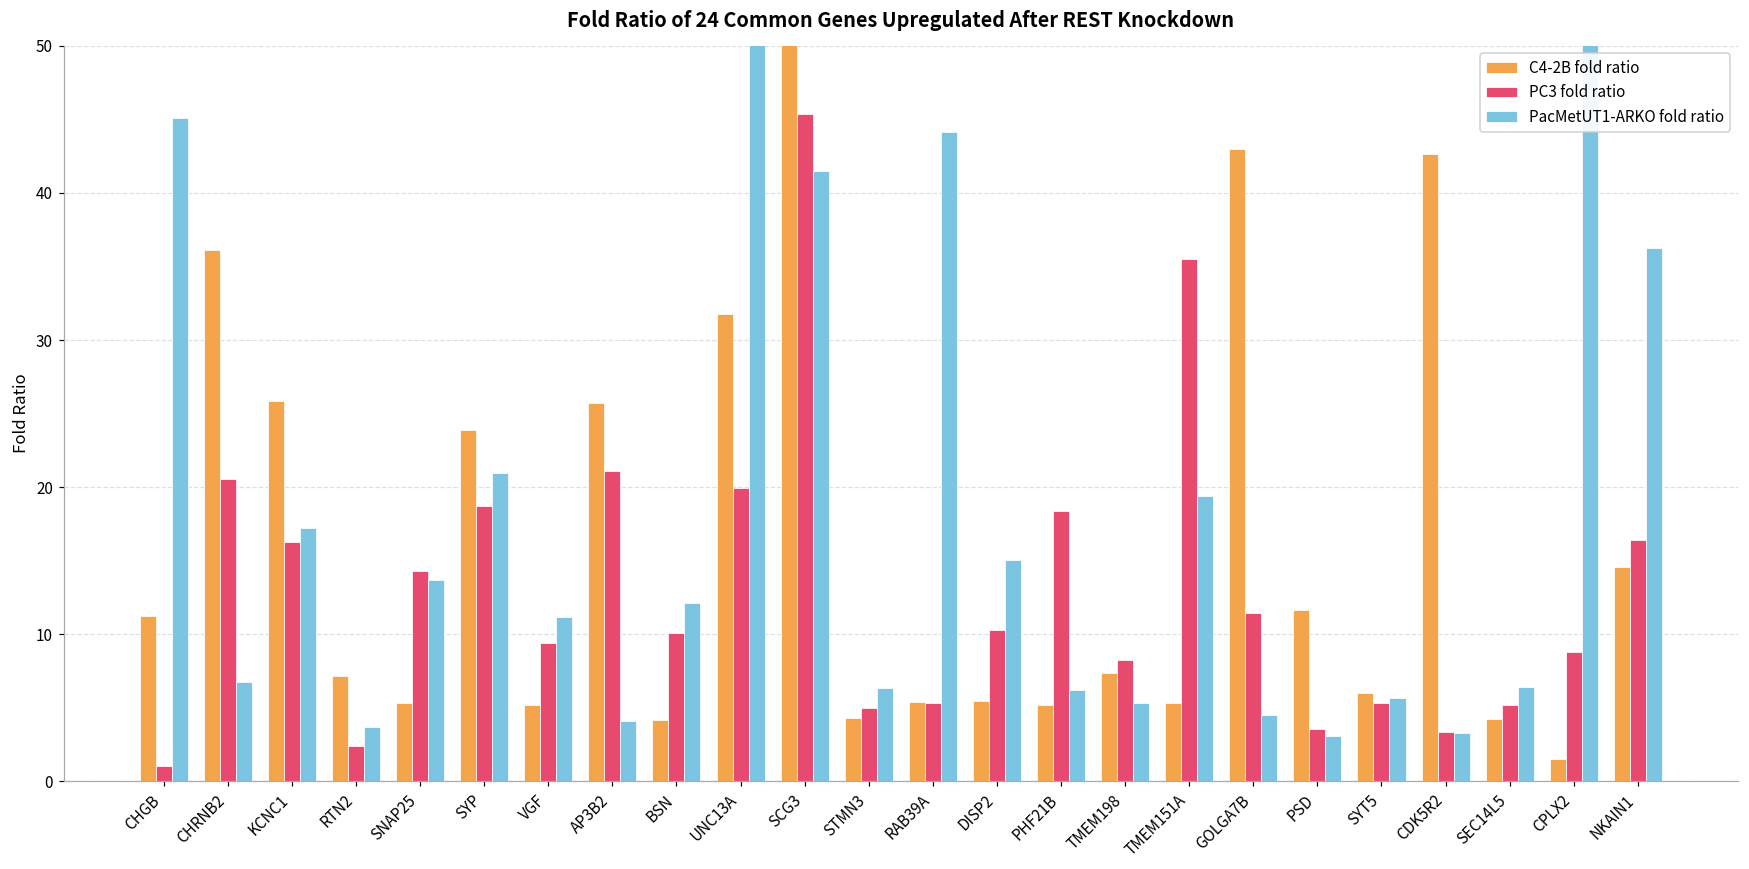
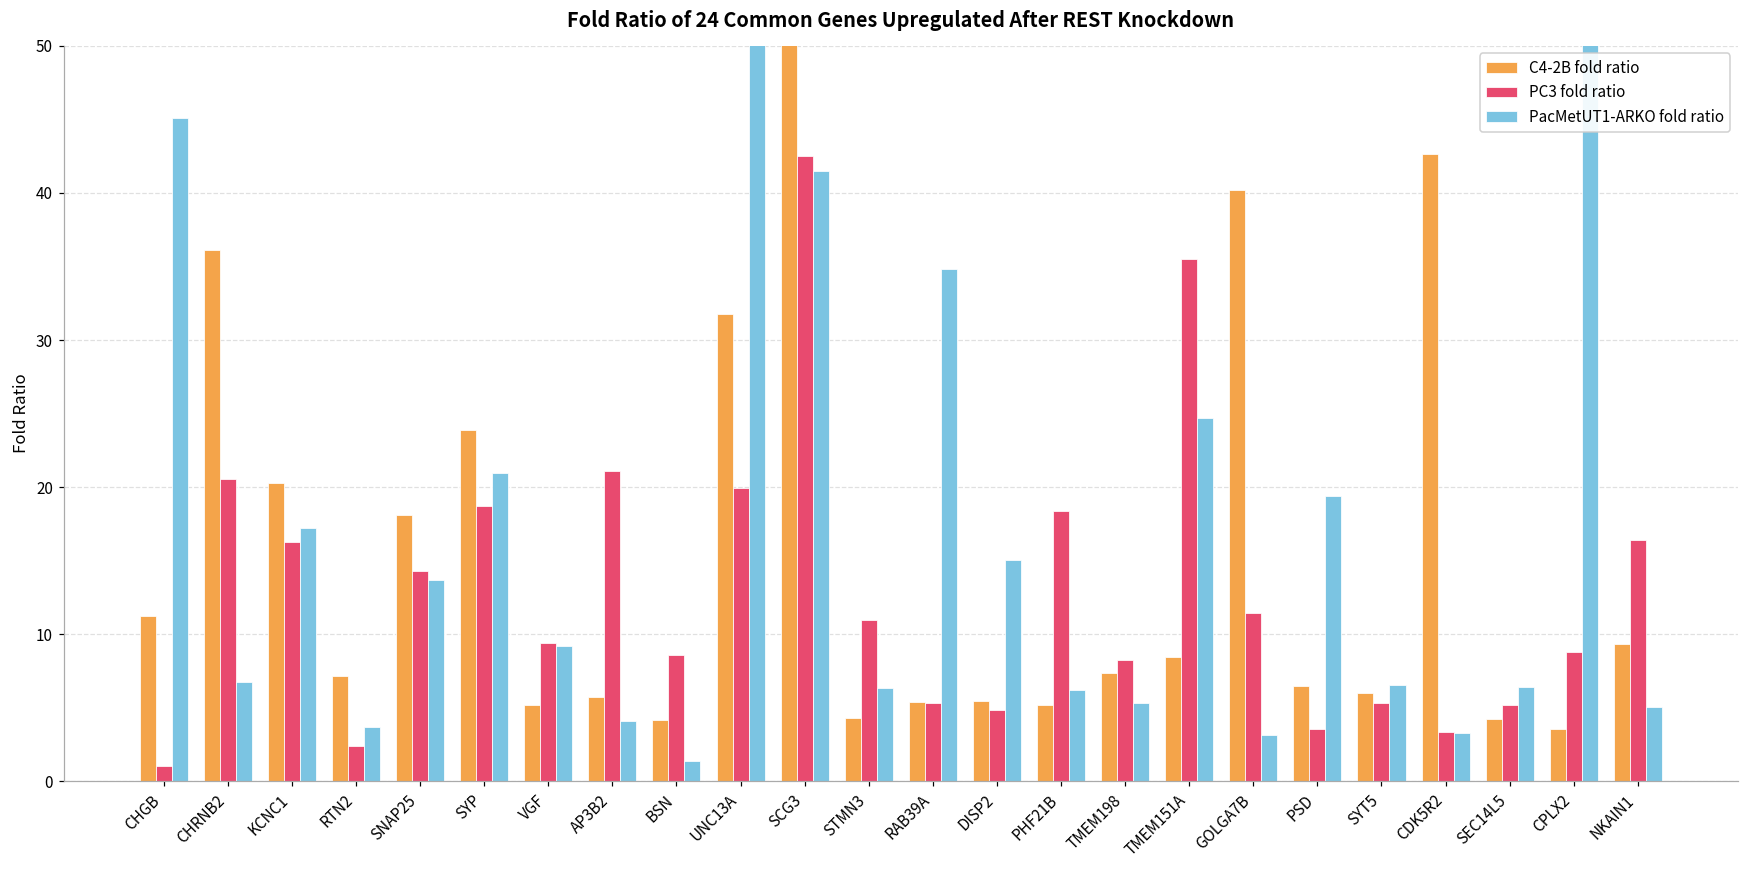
  {
    "C4-2B fold ratio": {
      "CHGB": 11.3,
      "CHRNB2": 36.1,
-     "KCNC1": 25.9,
+     "KCNC1": 20.3,
      "RTN2": 7.1,
-     "SNAP25": 5.3,
+     "SNAP25": 18.1,
      "SYP": 23.9,
      "VGF": 5.2,
-     "AP3B2": 25.8,
+     "AP3B2": 5.8,
      "BSN": 4.2,
      "UNC13A": 31.8,
      "STMN3": 4.3,
      "RAB39A": 5.4,
      "DISP2": 5.5,
      "PHF21B": 5.2,
      "TMEM198": 7.4,
-     "TMEM151A": 5.3,
-     "GOLGA7B": 43.0,
-     "PSD": 11.6,
+     "TMEM151A": 8.4,
+     "GOLGA7B": 40.2,
+     "PSD": 6.5,
      "SYT5": 6.0,
      "CDK5R2": 42.6,
      "SEC14L5": 4.2,
-     "CPLX2": 1.6,
-     "NKAIN1": 14.6
+     "CPLX2": 3.6,
+     "NKAIN1": 9.3
    },
    "PC3 fold ratio": {
      "CHGB": 1.1,
      "CHRNB2": 20.5,
      "KCNC1": 16.3,
      "RTN2": 2.4,
      "SNAP25": 14.3,
      "SYP": 18.7,
      "VGF": 9.4,
      "AP3B2": 21.1,
-     "BSN": 10.1,
+     "BSN": 8.6,
      "UNC13A": 19.9,
-     "SCG3": 45.3,
-     "STMN3": 5.0,
+     "SCG3": 42.5,
+     "STMN3": 11.0,
      "RAB39A": 5.3,
-     "DISP2": 10.3,
+     "DISP2": 4.8,
      "PHF21B": 18.4,
      "TMEM198": 8.3,
      "TMEM151A": 35.5,
      "GOLGA7B": 11.4,
      "PSD": 3.5,
      "SYT5": 5.3,
      "CDK5R2": 3.4,
      "SEC14L5": 5.2,
      "CPLX2": 8.8,
      "NKAIN1": 16.4
    },
    "PacMetUT1-ARKO fold ratio": {
      "CHGB": 45.1,
      "CHRNB2": 6.7,
      "KCNC1": 17.3,
      "RTN2": 3.7,
      "SNAP25": 13.7,
      "SYP": 21.0,
-     "VGF": 11.2,
+     "VGF": 9.2,
      "AP3B2": 4.1,
-     "BSN": 12.1,
+     "BSN": 1.4,
      "SCG3": 41.5,
      "STMN3": 6.3,
-     "RAB39A": 44.2,
+     "RAB39A": 34.8,
      "DISP2": 15.1,
      "PHF21B": 6.2,
      "TMEM198": 5.3,
-     "TMEM151A": 19.4,
-     "GOLGA7B": 4.5,
-     "PSD": 3.1,
-     "SYT5": 5.7,
+     "TMEM151A": 24.7,
+     "GOLGA7B": 3.1,
+     "PSD": 19.4,
+     "SYT5": 6.6,
      "CDK5R2": 3.3,
      "SEC14L5": 6.4,
-     "NKAIN1": 36.2
+     "NKAIN1": 5.0
    }
  }
